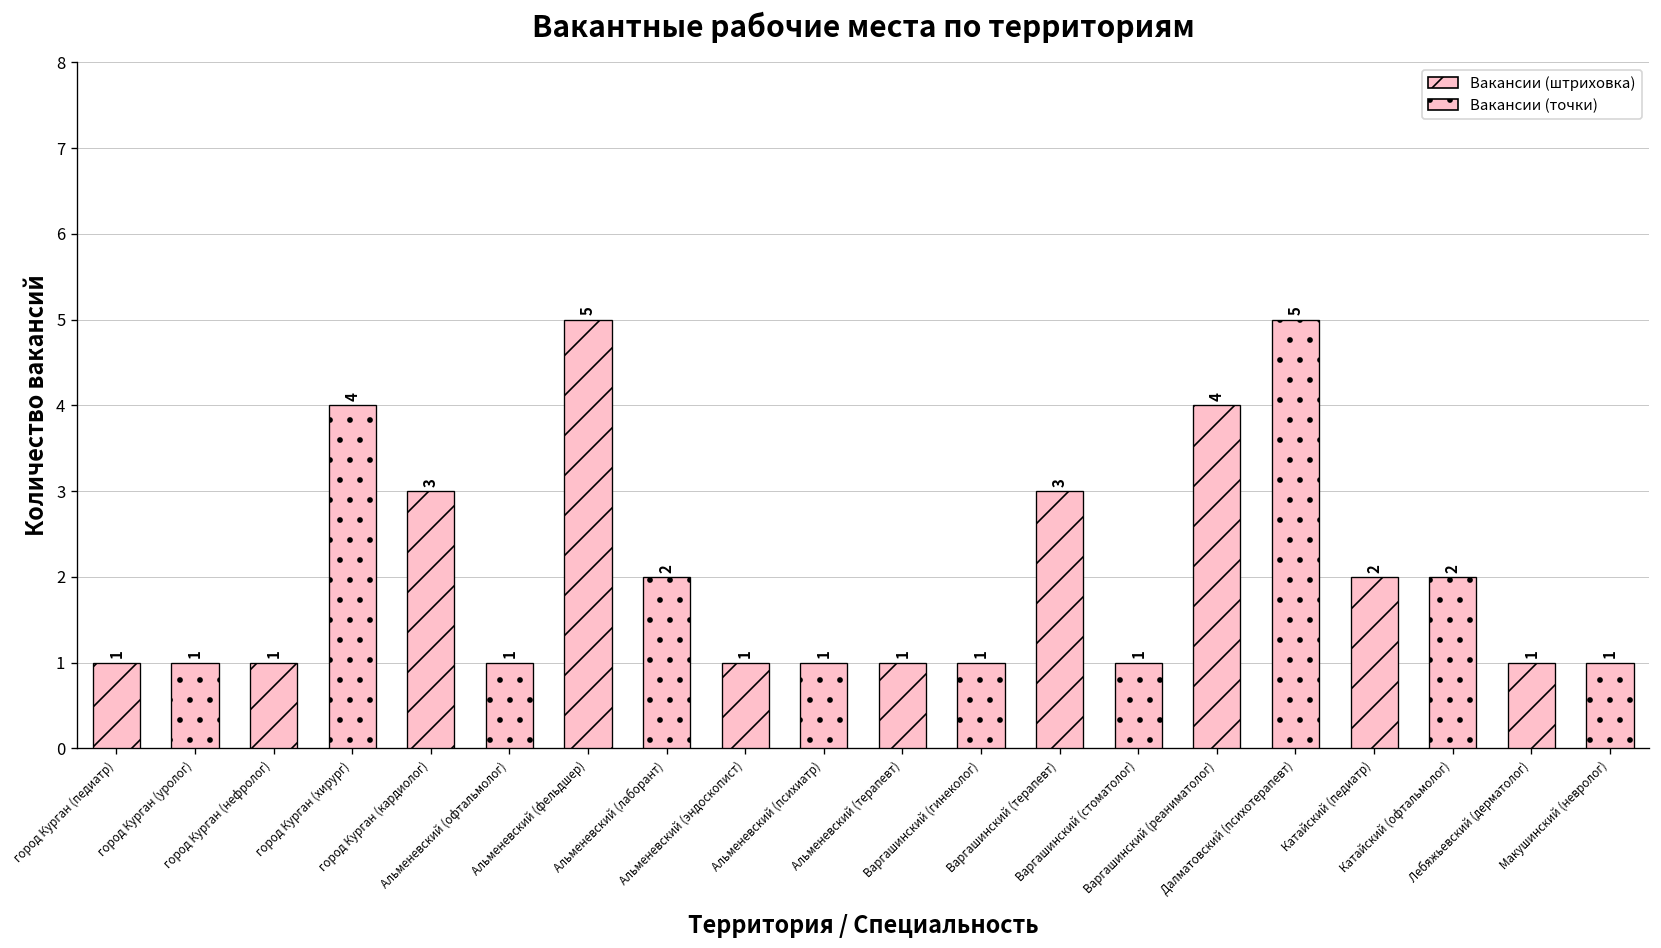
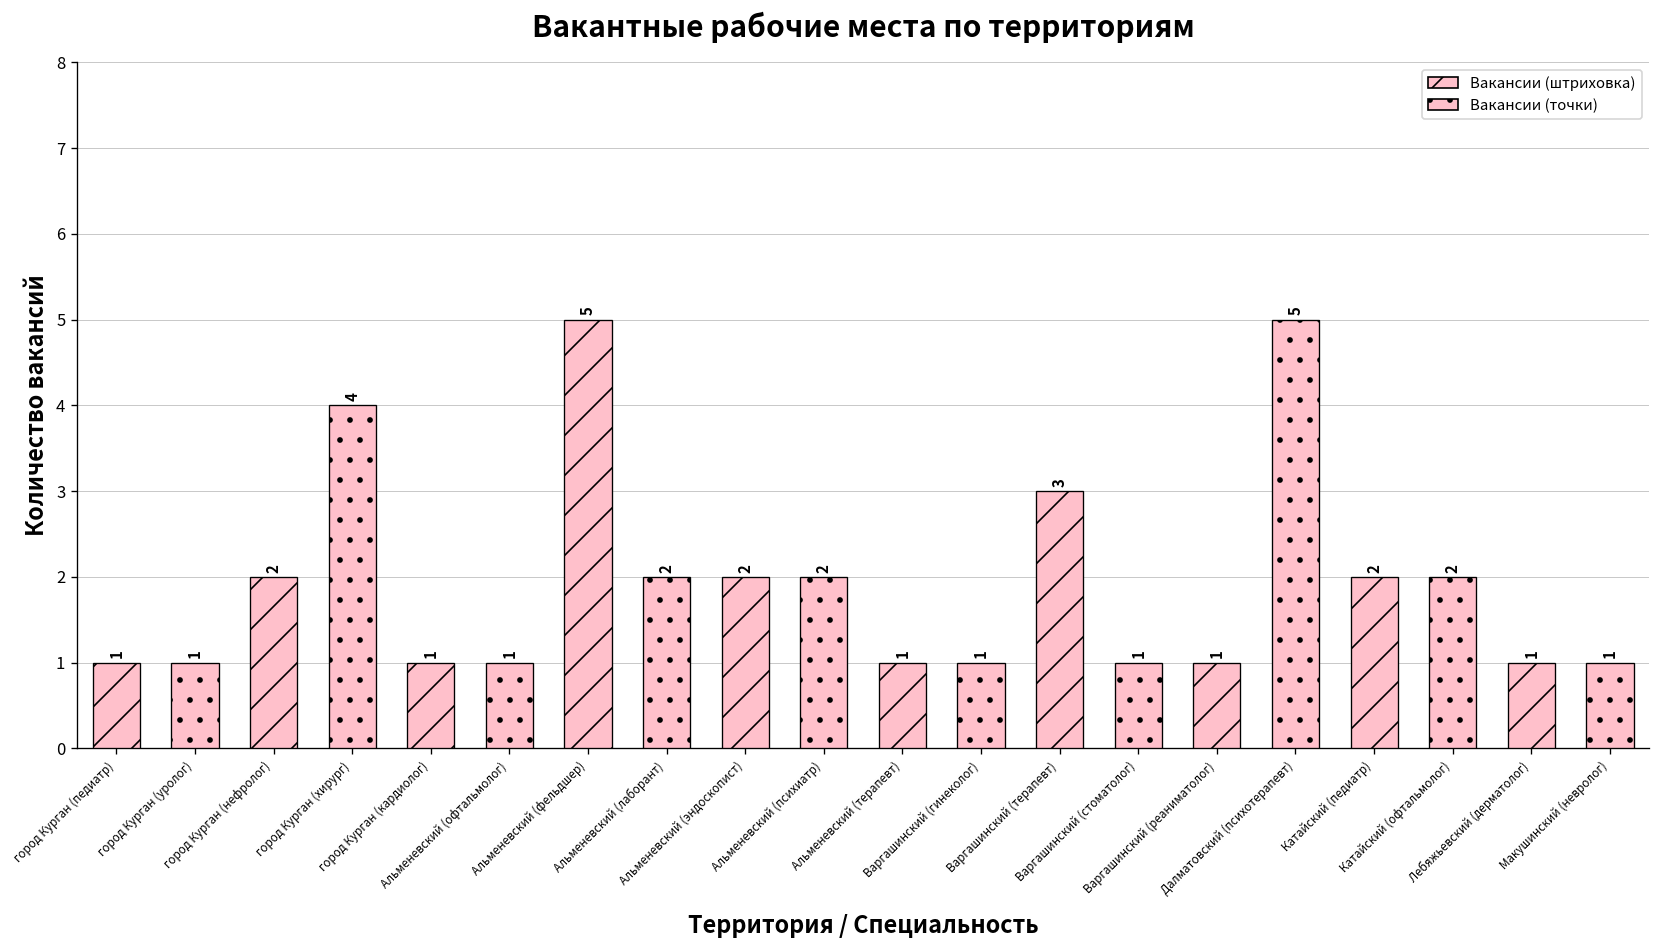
  {
    "город Курган (педиатр)": 1,
    "город Курган (уролог)": 1,
-   "город Курган (нефролог)": 1,
+   "город Курган (нефролог)": 2,
    "город Курган (хирург)": 4,
-   "город Курган (кардиолог)": 3,
+   "город Курган (кардиолог)": 1,
    "Альменевский (офтальмолог)": 1,
    "Альменевский (фельдшер)": 5,
    "Альменевский (лаборант)": 2,
-   "Альменевский (эндоскопист)": 1,
-   "Альменевский (психиатр)": 1,
+   "Альменевский (эндоскопист)": 2,
+   "Альменевский (психиатр)": 2,
    "Альменевский (терапевт)": 1,
    "Варгашинский (гинеколог)": 1,
    "Варгашинский (терапевт)": 3,
    "Варгашинский (стоматолог)": 1,
-   "Варгашинский (реаниматолог)": 4,
+   "Варгашинский (реаниматолог)": 1,
    "Далматовский (психотерапевт)": 5,
    "Катайский (педиатр)": 2,
    "Катайский (офтальмолог)": 2,
    "Лебяжьевский (дерматолог)": 1,
    "Макушинский (невролог)": 1
  }
